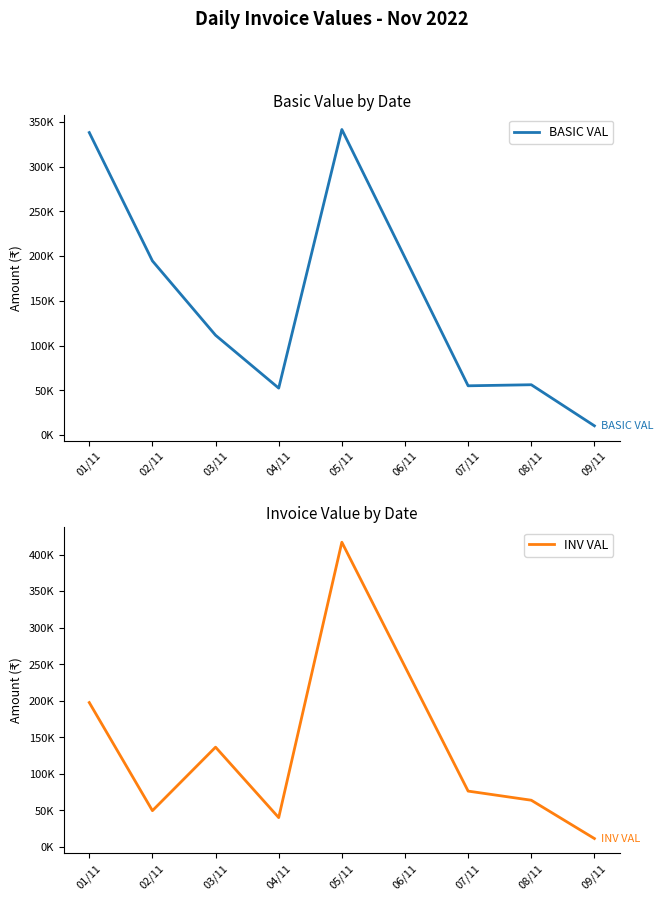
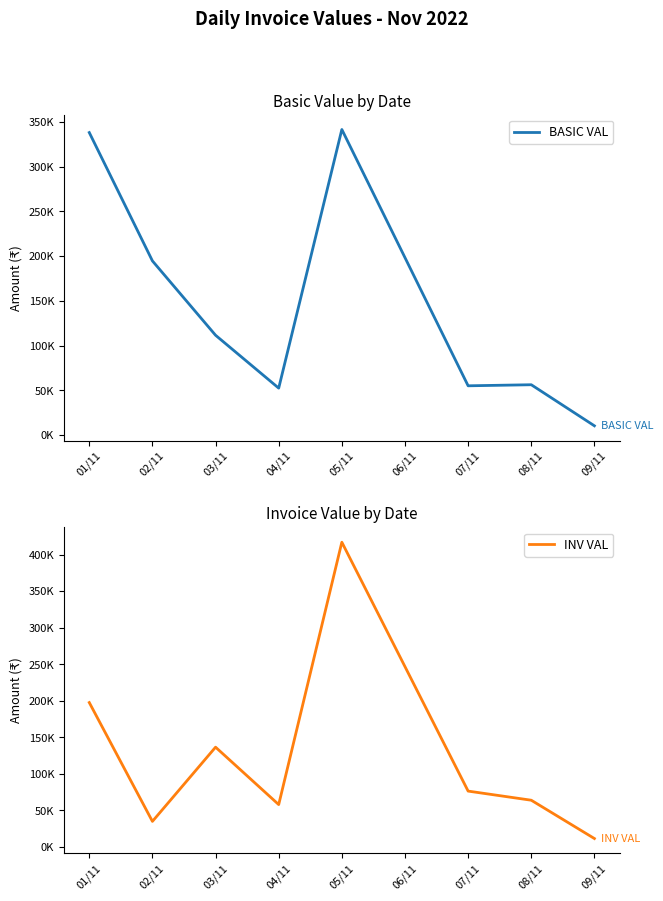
  {
    "Basic Value by Date": {
      "01/11": 340000,
      "02/11": 190000,
      "03/11": 110000,
      "04/11": 50000,
      "05/11": 340000,
      "07/11": 60000,
      "08/11": 60000,
      "09/11": 10000
    },
    "Invoice Value by Date": {
      "01/11": 200000,
-     "02/11": 50000,
+     "02/11": 40000,
      "03/11": 140000,
-     "04/11": 40000,
+     "04/11": 60000,
      "05/11": 420000,
      "07/11": 80000,
      "08/11": 60000,
      "09/11": 10000
    }
  }
